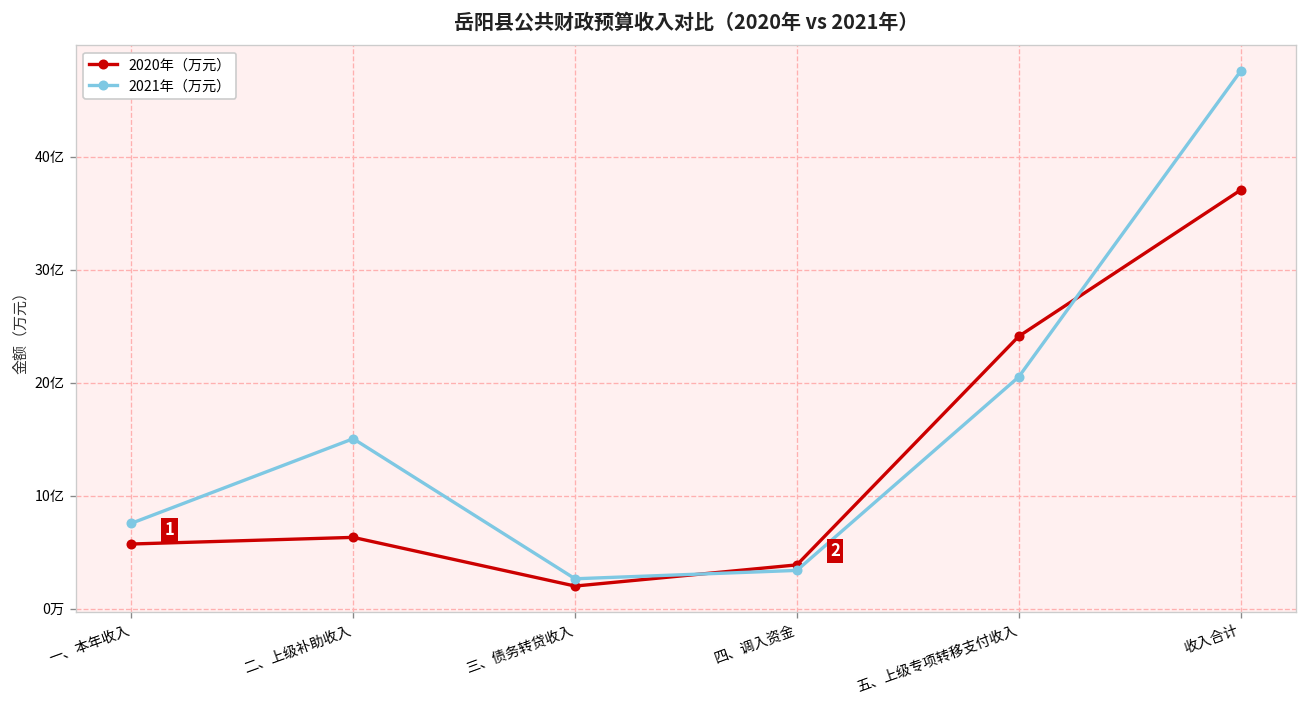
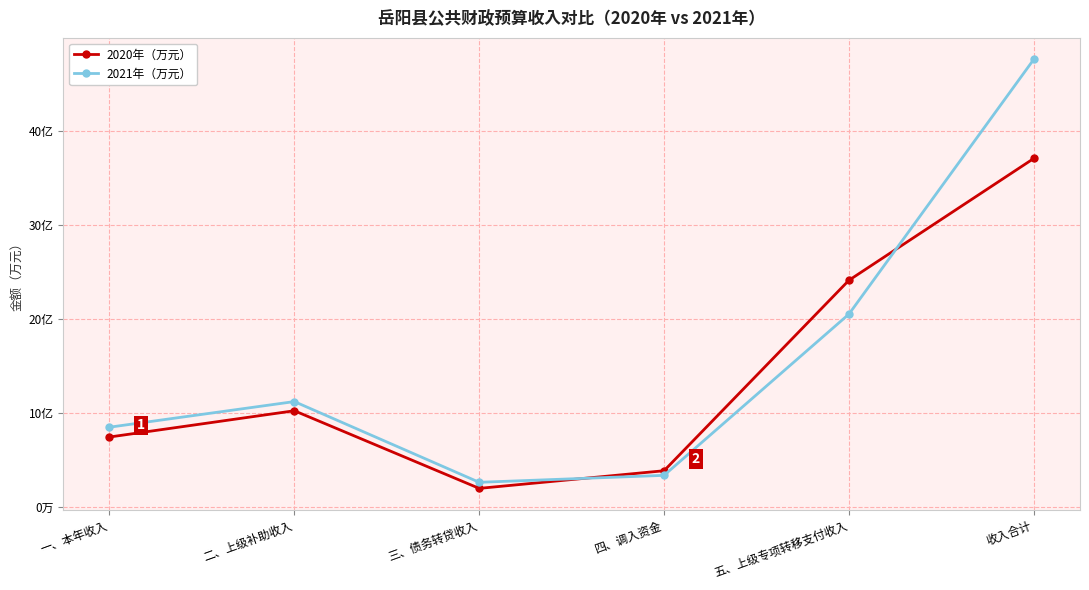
  {
    "2020年（万元）": {
-     "一、本年收入": "6亿",
-     "二、上级补助收入": "6亿",
+     "一、本年收入": "7亿",
+     "二、上级补助收入": "10亿",
      "三、债务转贷收入": "2亿",
      "四、调入资金": "4亿",
      "五、上级专项转移支付收入": "24亿",
      "收入合计": "37亿"
    },
    "2021年（万元）": {
-     "一、本年收入": "7.6亿",
-     "二、上级补助收入": "15亿",
+     "一、本年收入": "8.5亿",
+     "二、上级补助收入": "11亿",
      "三、债务转贷收入": "3亿",
      "四、调入资金": "3亿",
      "五、上级专项转移支付收入": "21亿",
      "收入合计": "48亿"
    }
  }
